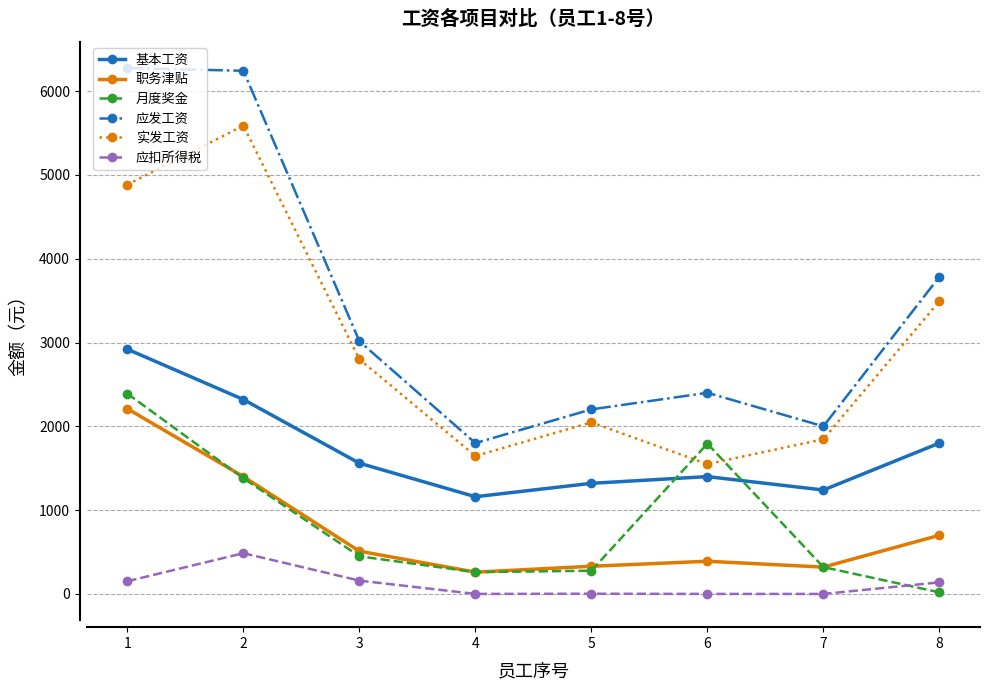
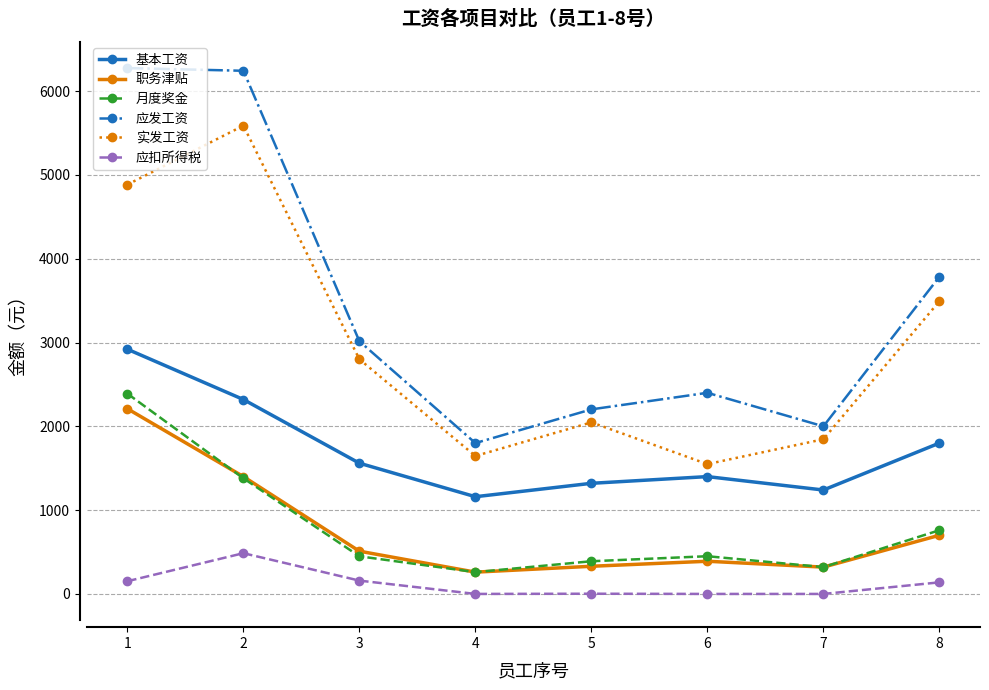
  {
    "月度奖金": {
      "1": 2400,
      "3": 400,
-     "5": 300,
-     "6": 1800,
-     "8": 0
+     "5": 400,
+     "6": 500,
+     "8": 800
    },
    "应扣所得税": {
      "1": 200,
      "2": 500,
      "3": 200,
      "4": 0,
      "5": 0,
      "6": 0,
      "7": 0,
      "8": 100
    }
  }
